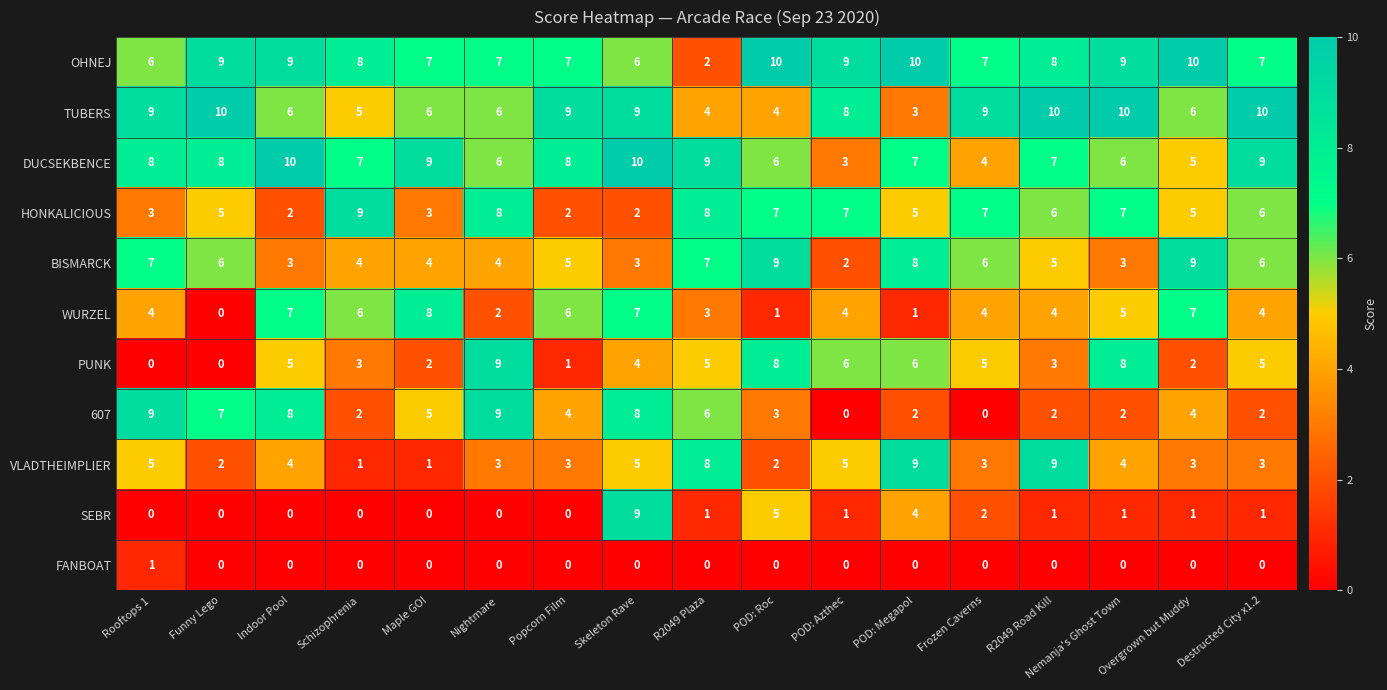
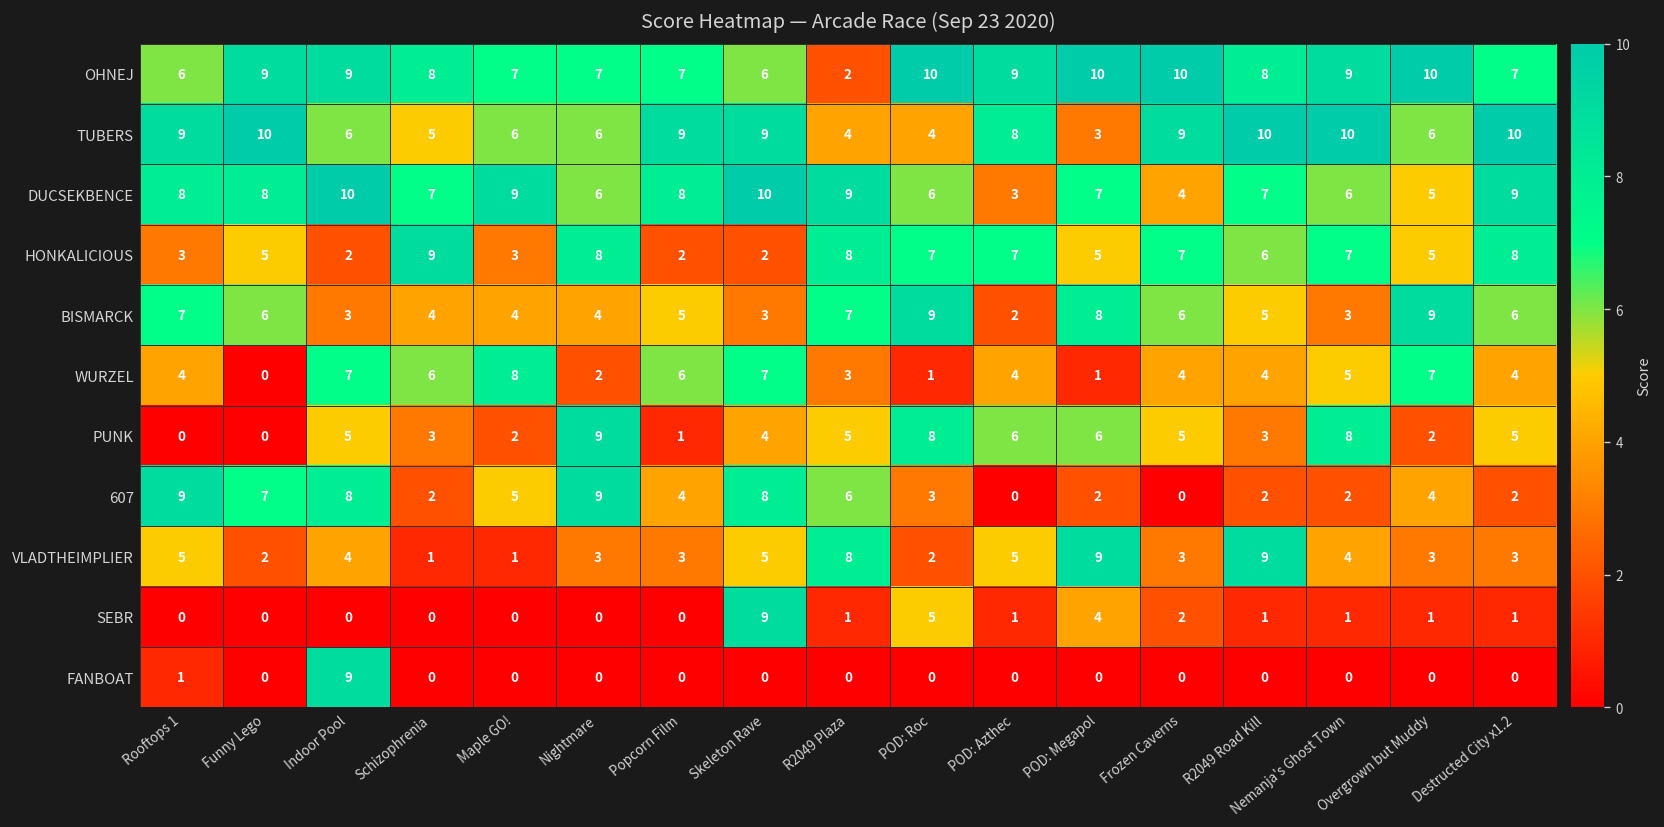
  {
    "OHNEJ": {
      "Rooftops 1": 6,
      "Funny Lego": 9,
      "Indoor Pool": 9,
      "Schizophrenia": 8,
      "Maple GO!": 7,
      "Nightmare": 7,
      "Popcorn Film": 7,
      "Skeleton Rave": 6,
      "R2049 Plaza": 2,
      "POD: Roc": 10,
      "POD: Azthec": 9,
      "POD: Megapol": 10,
-     "Frozen Caverns": 7,
+     "Frozen Caverns": 10,
      "R2049 Road Kill": 8,
      "Nemanja's Ghost Town": 9,
      "Overgrown but Muddy": 10,
      "Destructed City x1.2": 7
    },
    "TUBERS": {
      "Rooftops 1": 9,
      "Funny Lego": 10,
      "Indoor Pool": 6,
      "Schizophrenia": 5,
      "Maple GO!": 6,
      "Nightmare": 6,
      "Popcorn Film": 9,
      "Skeleton Rave": 9,
      "R2049 Plaza": 4,
      "POD: Roc": 4,
      "POD: Azthec": 8,
      "POD: Megapol": 3,
      "Frozen Caverns": 9,
      "R2049 Road Kill": 10,
      "Nemanja's Ghost Town": 10,
      "Overgrown but Muddy": 6,
      "Destructed City x1.2": 10
    },
    "DUCSEKBENCE": {
      "Rooftops 1": 8,
      "Funny Lego": 8,
      "Indoor Pool": 10,
      "Schizophrenia": 7,
      "Maple GO!": 9,
      "Nightmare": 6,
      "Popcorn Film": 8,
      "Skeleton Rave": 10,
      "R2049 Plaza": 9,
      "POD: Roc": 6,
      "POD: Azthec": 3,
      "POD: Megapol": 7,
      "Frozen Caverns": 4,
      "R2049 Road Kill": 7,
      "Nemanja's Ghost Town": 6,
      "Overgrown but Muddy": 5,
      "Destructed City x1.2": 9
    },
    "HONKALICIOUS": {
      "Rooftops 1": 3,
      "Funny Lego": 5,
      "Indoor Pool": 2,
      "Schizophrenia": 9,
      "Maple GO!": 3,
      "Nightmare": 8,
      "Popcorn Film": 2,
      "Skeleton Rave": 2,
      "R2049 Plaza": 8,
      "POD: Roc": 7,
      "POD: Azthec": 7,
      "POD: Megapol": 5,
      "Frozen Caverns": 7,
      "R2049 Road Kill": 6,
      "Nemanja's Ghost Town": 7,
      "Overgrown but Muddy": 5,
-     "Destructed City x1.2": 6
+     "Destructed City x1.2": 8
    },
    "BISMARCK": {
      "Rooftops 1": 7,
      "Funny Lego": 6,
      "Indoor Pool": 3,
      "Schizophrenia": 4,
      "Maple GO!": 4,
      "Nightmare": 4,
      "Popcorn Film": 5,
      "Skeleton Rave": 3,
      "R2049 Plaza": 7,
      "POD: Roc": 9,
      "POD: Azthec": 2,
      "POD: Megapol": 8,
      "Frozen Caverns": 6,
      "R2049 Road Kill": 5,
      "Nemanja's Ghost Town": 3,
      "Overgrown but Muddy": 9,
      "Destructed City x1.2": 6
    },
    "WURZEL": {
      "Rooftops 1": 4,
      "Funny Lego": 0,
      "Indoor Pool": 7,
      "Schizophrenia": 6,
      "Maple GO!": 8,
      "Nightmare": 2,
      "Popcorn Film": 6,
      "Skeleton Rave": 7,
      "R2049 Plaza": 3,
      "POD: Roc": 1,
      "POD: Azthec": 4,
      "POD: Megapol": 1,
      "Frozen Caverns": 4,
      "R2049 Road Kill": 4,
      "Nemanja's Ghost Town": 5,
      "Overgrown but Muddy": 7,
      "Destructed City x1.2": 4
    },
    "PUNK": {
      "Rooftops 1": 0,
      "Funny Lego": 0,
      "Indoor Pool": 5,
      "Schizophrenia": 3,
      "Maple GO!": 2,
      "Nightmare": 9,
      "Popcorn Film": 1,
      "Skeleton Rave": 4,
      "R2049 Plaza": 5,
      "POD: Roc": 8,
      "POD: Azthec": 6,
      "POD: Megapol": 6,
      "Frozen Caverns": 5,
      "R2049 Road Kill": 3,
      "Nemanja's Ghost Town": 8,
      "Overgrown but Muddy": 2,
      "Destructed City x1.2": 5
    },
    "607": {
      "Rooftops 1": 9,
      "Funny Lego": 7,
      "Indoor Pool": 8,
      "Schizophrenia": 2,
      "Maple GO!": 5,
      "Nightmare": 9,
      "Popcorn Film": 4,
      "Skeleton Rave": 8,
      "R2049 Plaza": 6,
      "POD: Roc": 3,
      "POD: Azthec": 0,
      "POD: Megapol": 2,
      "Frozen Caverns": 0,
      "R2049 Road Kill": 2,
      "Nemanja's Ghost Town": 2,
      "Overgrown but Muddy": 4,
      "Destructed City x1.2": 2
    },
    "VLADTHEIMPLIER": {
      "Rooftops 1": 5,
      "Funny Lego": 2,
      "Indoor Pool": 4,
      "Schizophrenia": 1,
      "Maple GO!": 1,
      "Nightmare": 3,
      "Popcorn Film": 3,
      "Skeleton Rave": 5,
      "R2049 Plaza": 8,
      "POD: Roc": 2,
      "POD: Azthec": 5,
      "POD: Megapol": 9,
      "Frozen Caverns": 3,
      "R2049 Road Kill": 9,
      "Nemanja's Ghost Town": 4,
      "Overgrown but Muddy": 3,
      "Destructed City x1.2": 3
    },
    "SEBR": {
      "Rooftops 1": 0,
      "Funny Lego": 0,
      "Indoor Pool": 0,
      "Schizophrenia": 0,
      "Maple GO!": 0,
      "Nightmare": 0,
      "Popcorn Film": 0,
      "Skeleton Rave": 9,
      "R2049 Plaza": 1,
      "POD: Roc": 5,
      "POD: Azthec": 1,
      "POD: Megapol": 4,
      "Frozen Caverns": 2,
      "R2049 Road Kill": 1,
      "Nemanja's Ghost Town": 1,
      "Overgrown but Muddy": 1,
      "Destructed City x1.2": 1
    },
    "FANBOAT": {
      "Rooftops 1": 1,
      "Funny Lego": 0,
-     "Indoor Pool": 0,
+     "Indoor Pool": 9,
      "Schizophrenia": 0,
      "Maple GO!": 0,
      "Nightmare": 0,
      "Popcorn Film": 0,
      "Skeleton Rave": 0,
      "R2049 Plaza": 0,
      "POD: Roc": 0,
      "POD: Azthec": 0,
      "POD: Megapol": 0,
      "Frozen Caverns": 0,
      "R2049 Road Kill": 0,
      "Nemanja's Ghost Town": 0,
      "Overgrown but Muddy": 0,
      "Destructed City x1.2": 0
    }
  }
